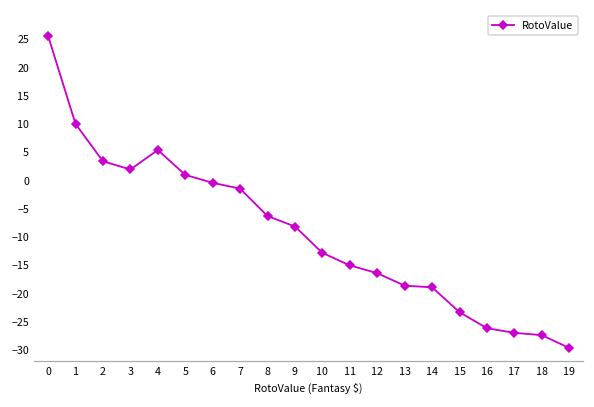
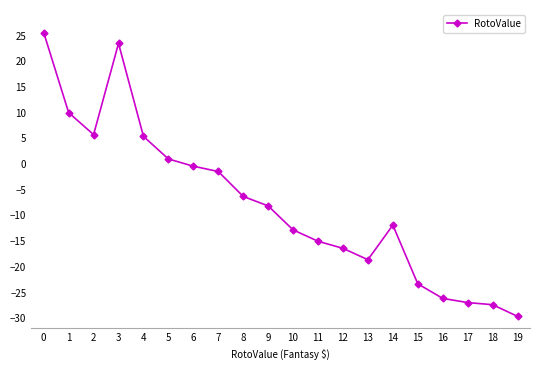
  {
    "0": 26,
    "1": 10,
-   "2": 3,
-   "3": 2,
+   "2": 6,
+   "3": 24,
    "4": 5,
    "5": 1,
    "6": 0,
    "7": -1,
    "8": -6,
    "9": -8,
    "10": -13,
    "11": -15,
    "12": -16,
    "13": -19,
-   "14": -19,
+   "14": -12,
    "15": -23,
    "16": -26,
    "17": -27,
    "18": -27,
    "19": -30
  }
